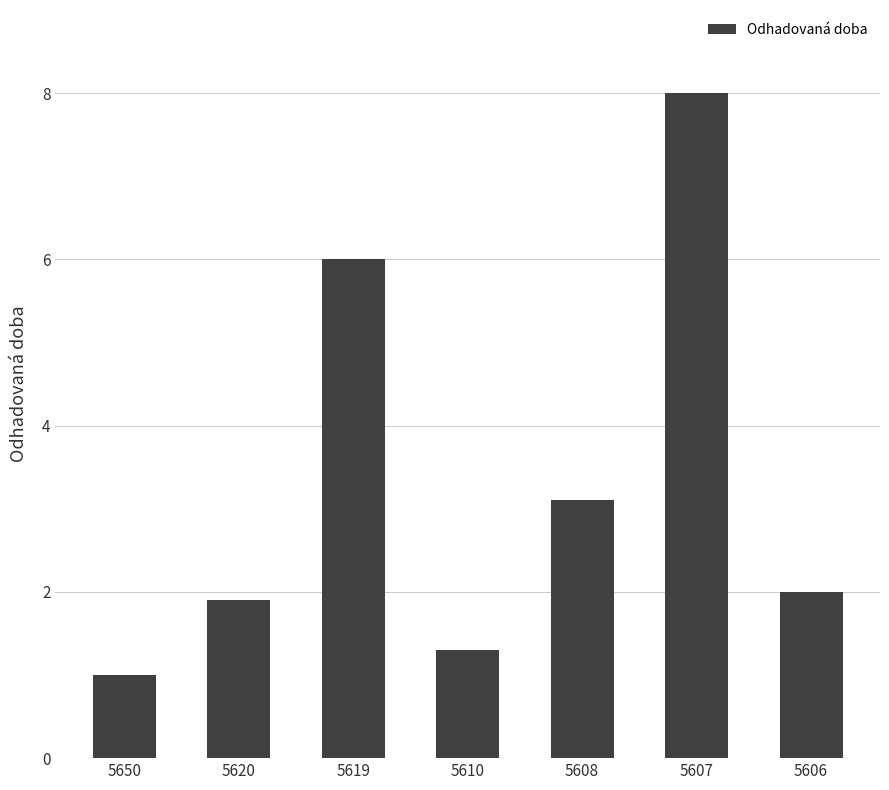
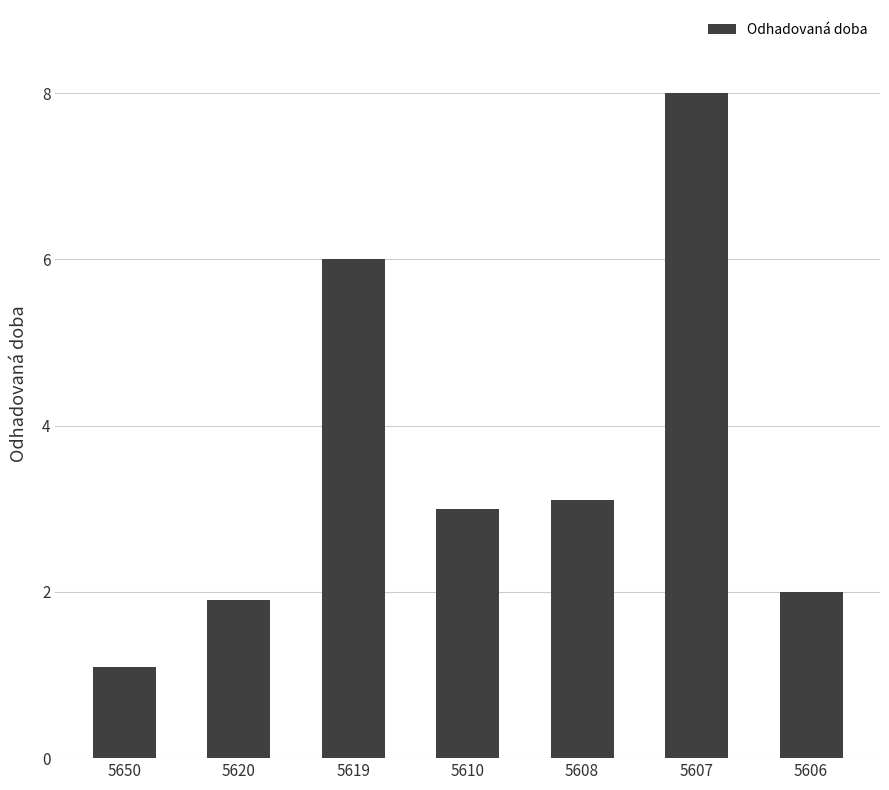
  {
-   "5650": 1.0,
+   "5650": 1.1,
    "5620": 1.9,
    "5619": 6.0,
-   "5610": 1.3,
+   "5610": 3.0,
    "5608": 3.1,
    "5607": 8.0,
    "5606": 2.0
  }
